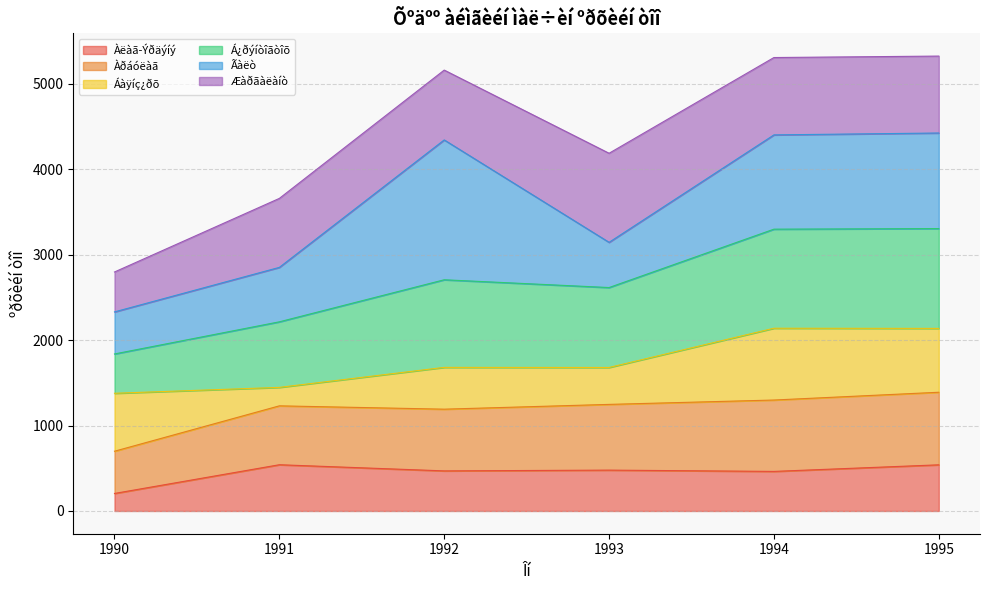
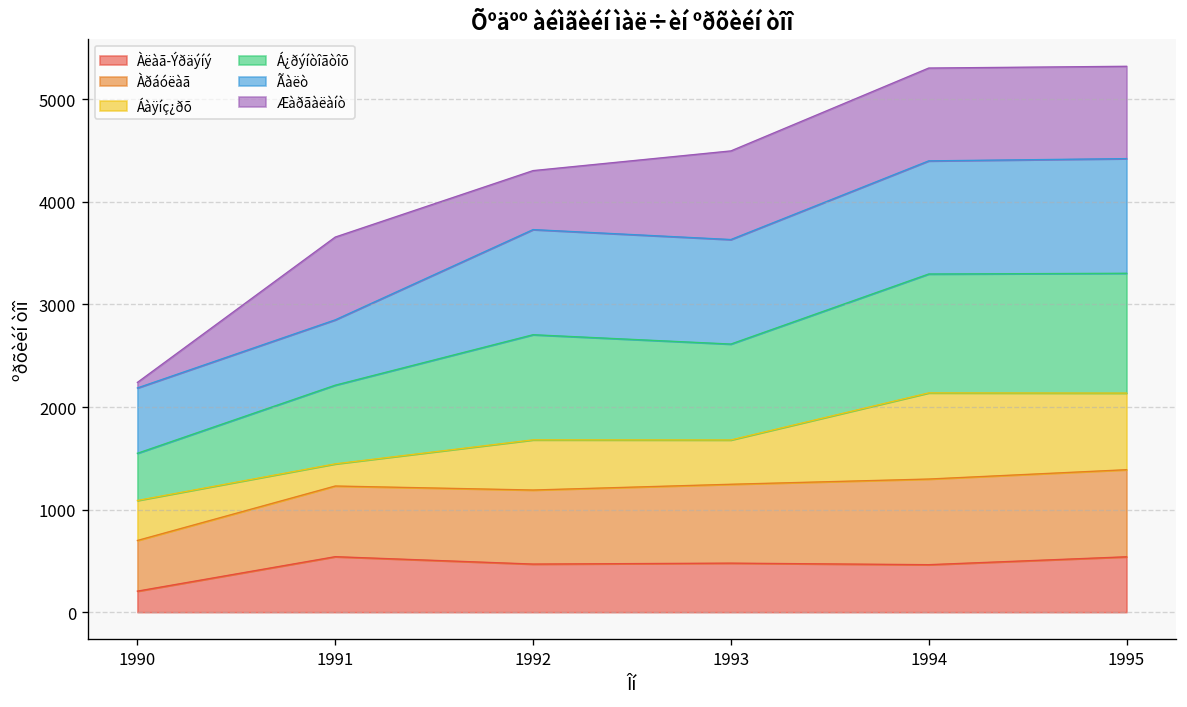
  {
    "Áàÿíç¿ðõ": {
-     "1990": 700,
+     "1990": 400,
      "1991": 200,
      "1992": 500,
      "1993": 400,
      "1994": 800,
      "1995": 700
    },
    "Á¿ðýíòîãòîõ": {
      "1990": 500,
      "1991": 800,
      "1992": 1000,
      "1993": 900,
      "1994": 1200,
      "1995": 1200
    },
    "Ãàëò": {
-     "1990": 500,
+     "1990": 600,
      "1991": 600,
-     "1992": 1600,
-     "1993": 500,
+     "1992": 1000,
+     "1993": 1000,
      "1994": 1100,
      "1995": 1100
    },
    "Æàðãàëàíò": {
-     "1990": 500,
+     "1990": 100,
      "1991": 800,
-     "1992": 800,
-     "1993": 1000,
+     "1992": 600,
+     "1993": 900,
      "1994": 900,
      "1995": 900
    }
  }
